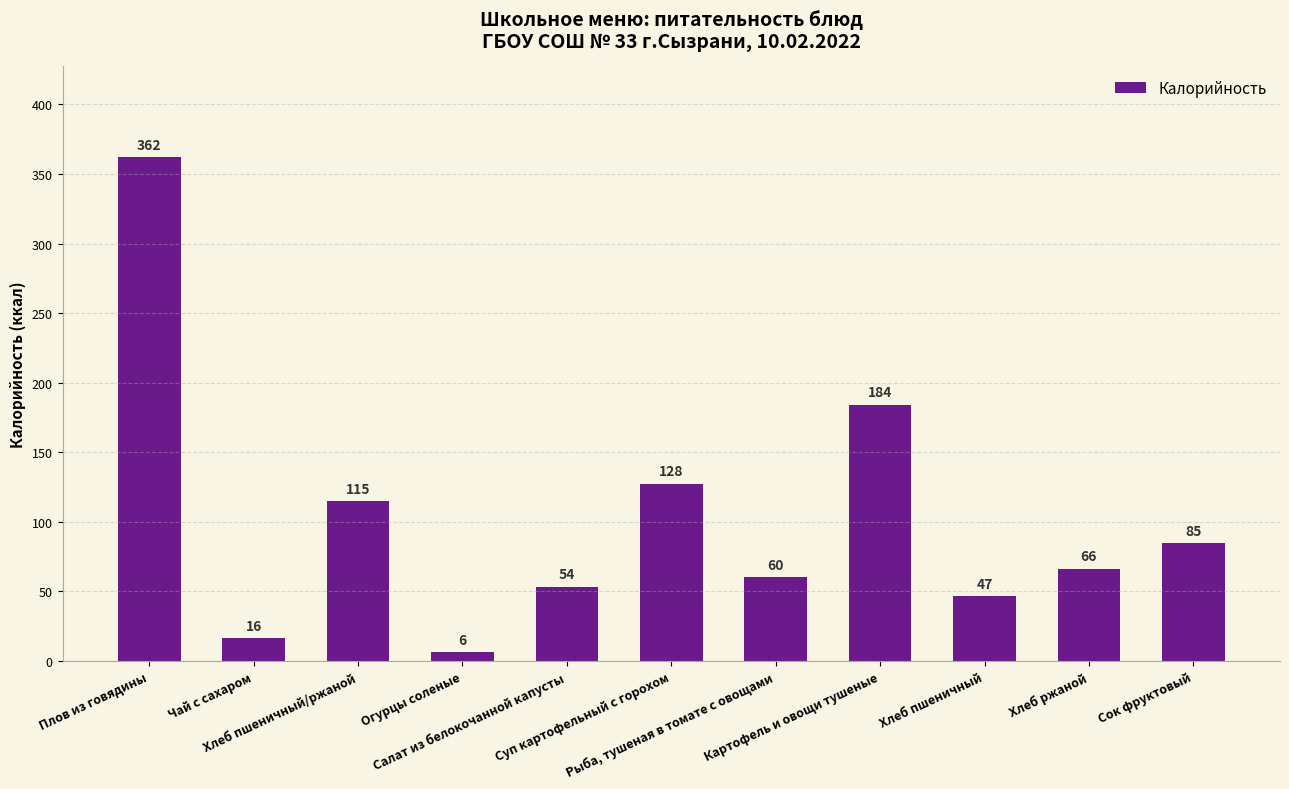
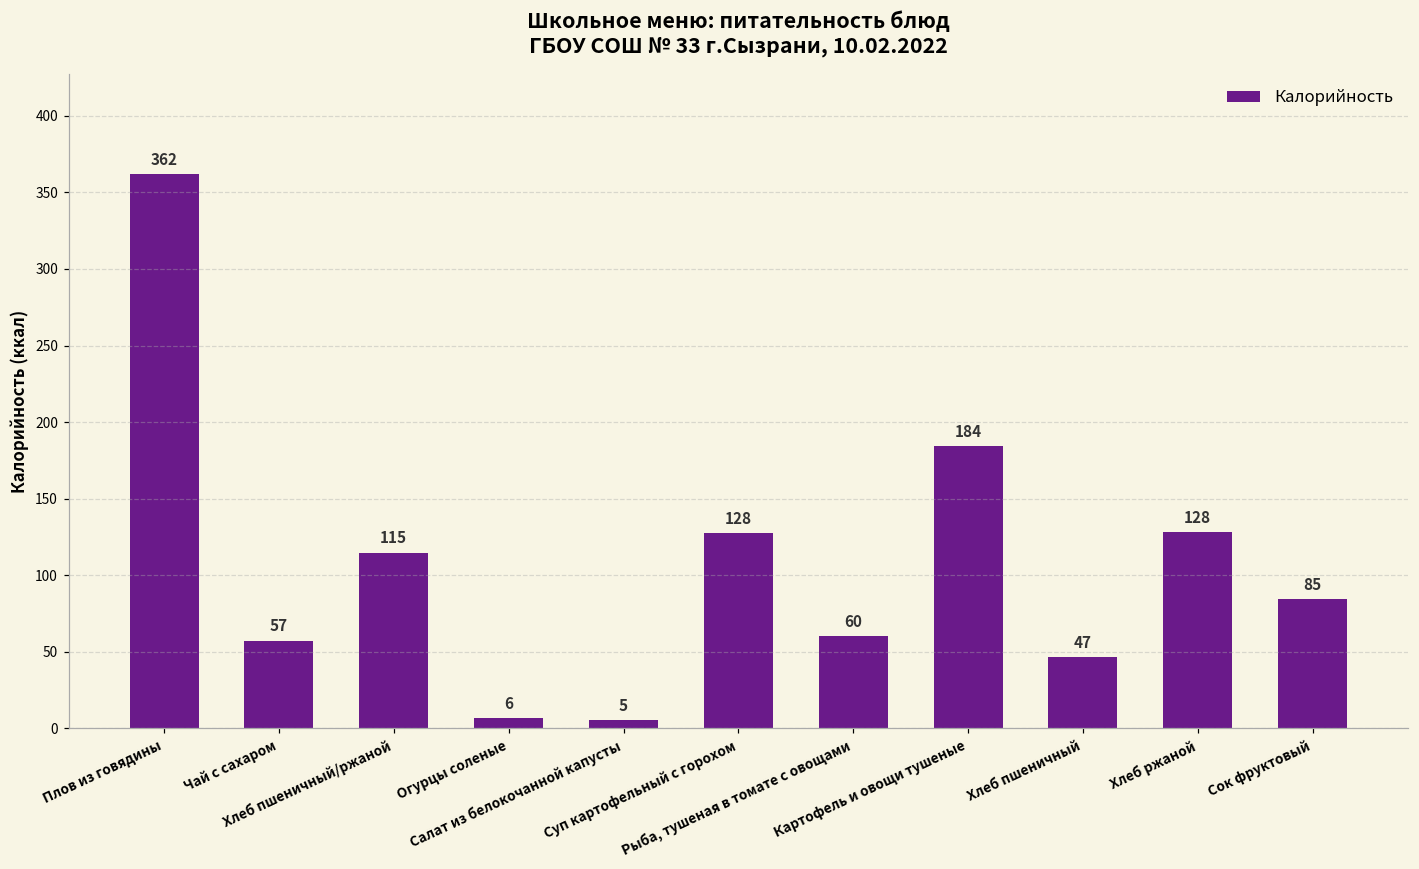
  {
    "Плов из говядины": 362,
-   "Чай с сахаром": 16,
+   "Чай с сахаром": 57,
    "Хлеб пшеничный/ржаной": 115,
    "Огурцы соленые": 6,
-   "Салат из белокочанной капусты": 54,
+   "Салат из белокочанной капусты": 5,
    "Суп картофельный с горохом": 128,
    "Рыба, тушеная в томате с овощами": 60,
    "Картофель и овощи тушеные": 184,
    "Хлеб пшеничный": 47,
-   "Хлеб ржаной": 66,
+   "Хлеб ржаной": 128,
    "Сок фруктовый": 85
  }
